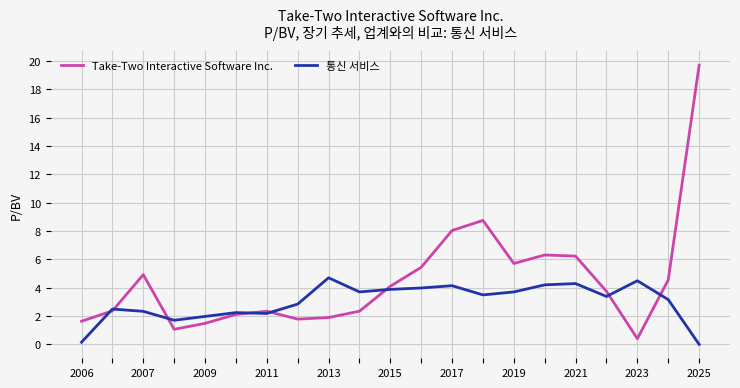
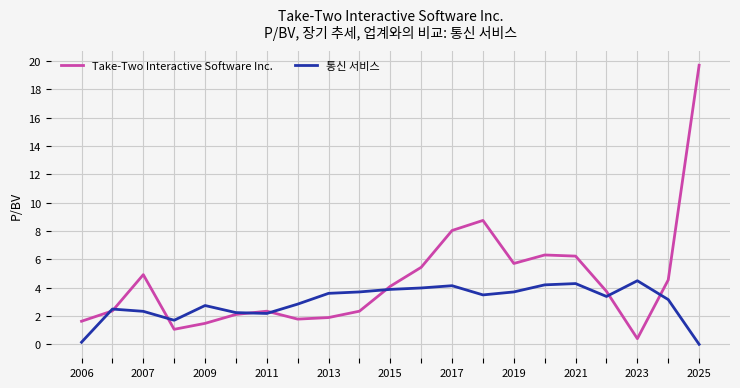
  {
    "Take-Two Interactive Software Inc.": {
      "2006": 1.6,
      "2007": 4.9,
      "2009": 1.5,
      "2013": 1.9,
      "2015": 4.1,
      "2017": 8.0,
      "2019": 5.7,
      "2021": 6.2,
      "2023": 0.4,
      "2025": 19.7
    },
    "통신 서비스": {
      "2006": 0.2,
      "2007": 2.3,
-     "2009": 2.0,
-     "2013": 4.7,
+     "2009": 2.7,
+     "2013": 3.6,
      "2015": 3.9,
      "2017": 4.1,
      "2019": 3.7,
      "2021": 4.3,
      "2023": 4.5,
      "2025": 0.0
    }
  }
